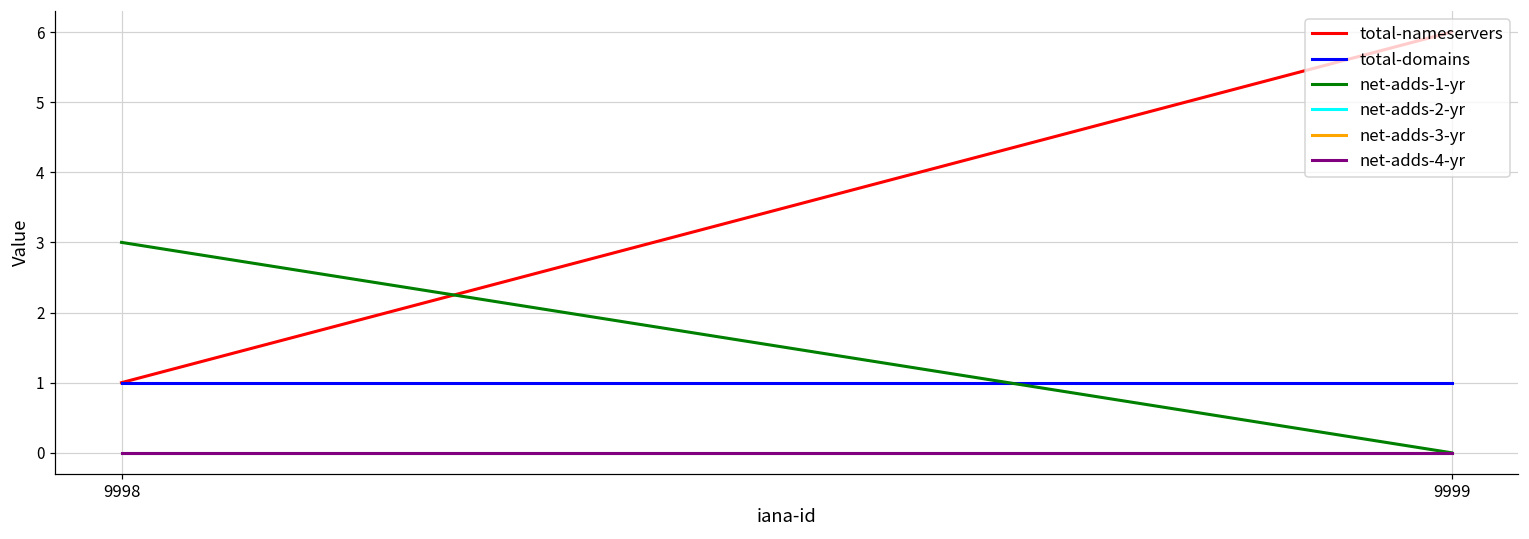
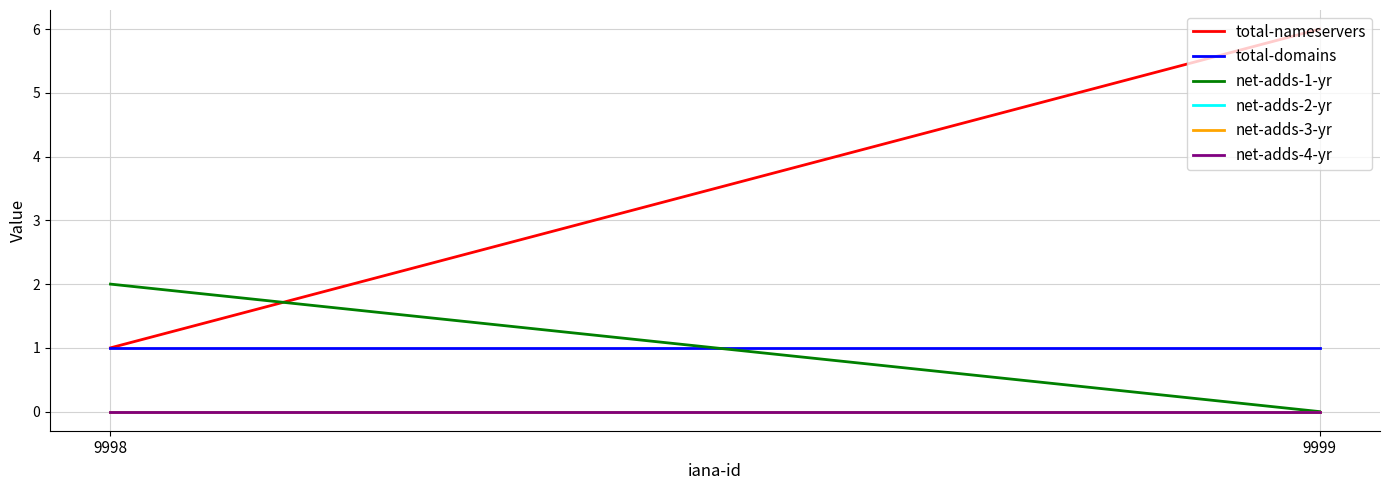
  {
    "total-domains": {
      "9999": 1
    },
    "net-adds-1-yr": {
-     "9998": 3
+     "9998": 2
    },
    "net-adds-4-yr": {
      "9998": 0
    }
  }
